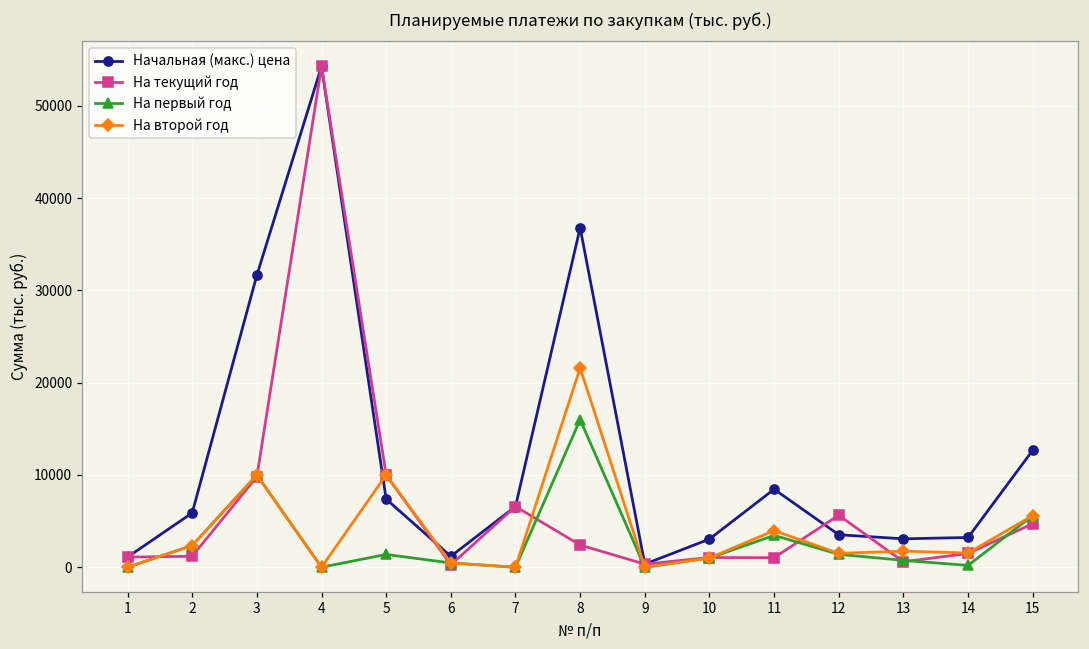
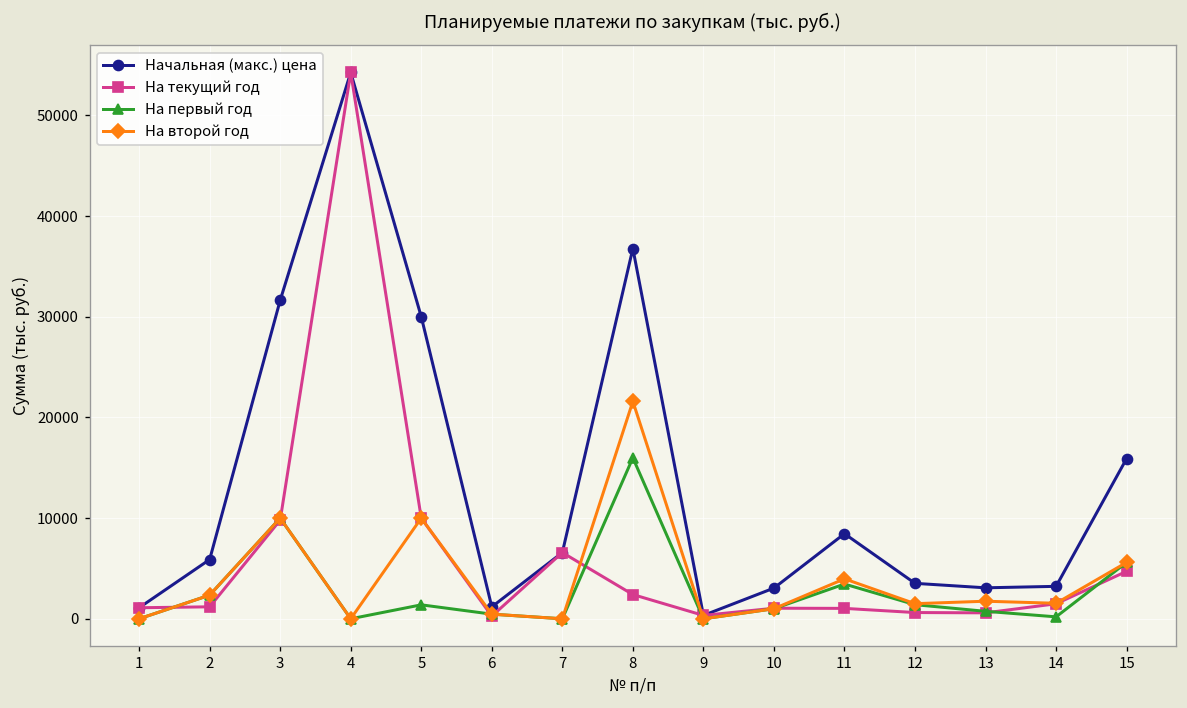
  {
    "Начальная (макс.) цена": {
      "2": 6000,
      "3": 32000,
-     "5": 7000,
+     "5": 30000,
      "6": 1000,
      "8": 37000,
      "10": 3000,
      "11": 8000,
      "12": 4000,
      "13": 3000,
      "14": 3000,
-     "15": 13000
+     "15": 16000
    },
    "На текущий год": {
      "2": 1000,
      "8": 2000,
      "11": 1000,
-     "12": 6000,
+     "12": 1000,
      "15": 5000
    },
    "На первый год": {
      "5": 1000,
      "8": 16000,
      "11": 3000,
      "14": 0
    },
    "На второй год": {
      "8": 22000,
      "11": 4000,
      "13": 2000
    }
  }
